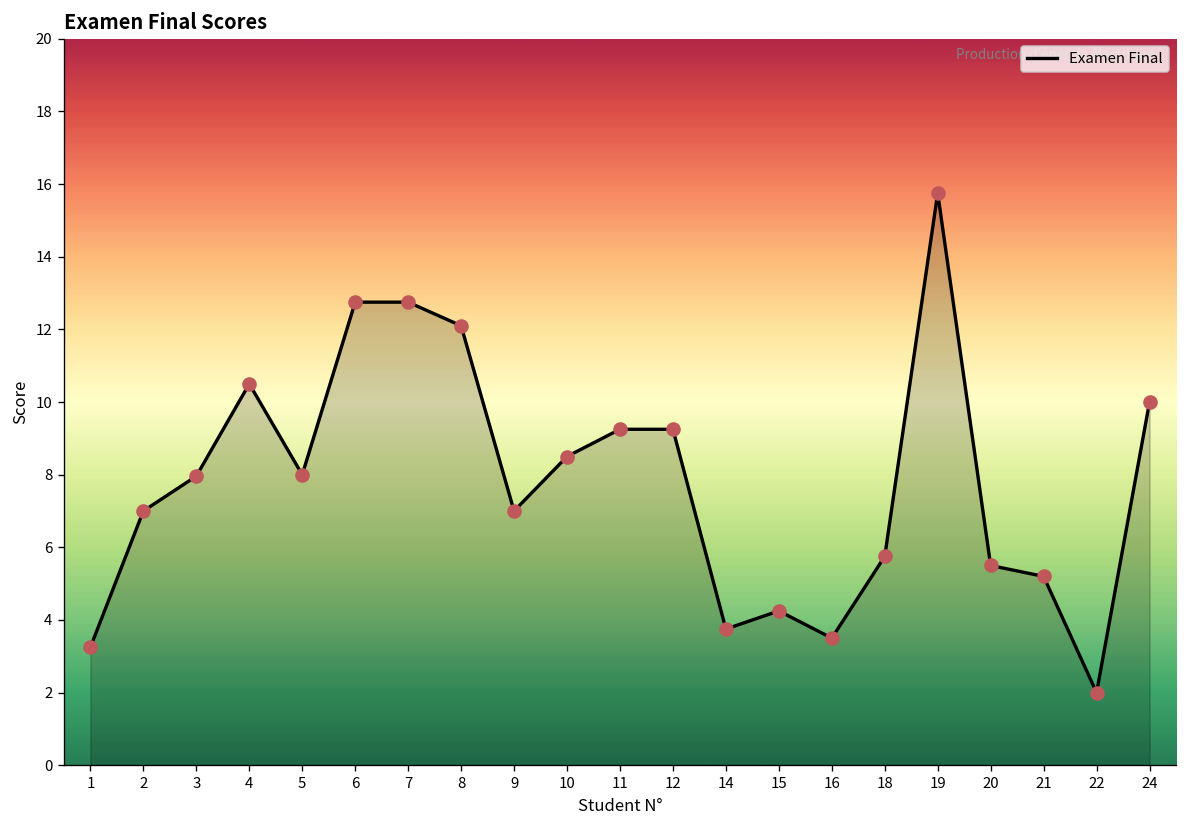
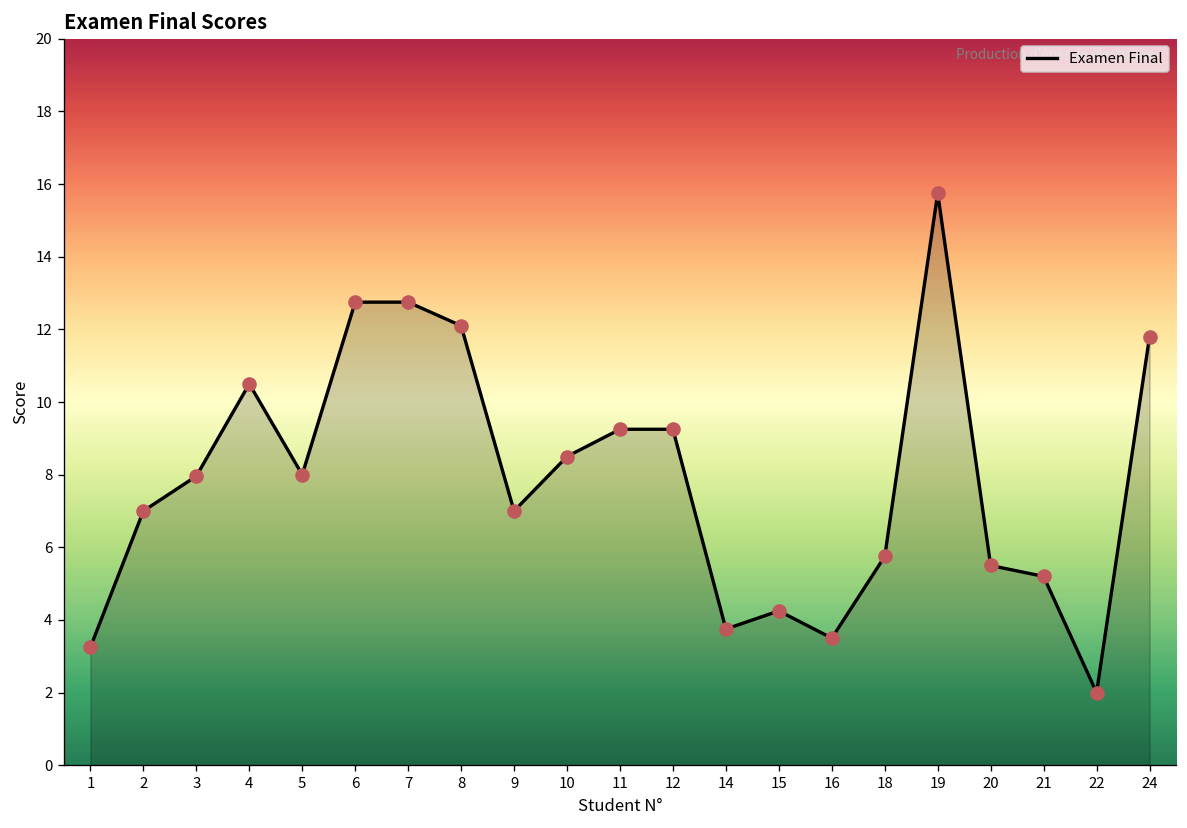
  {
    "1": 3.3,
    "2": 7.0,
    "3": 8.0,
    "4": 10.5,
    "5": 8.0,
    "6": 12.8,
    "7": 12.8,
    "8": 12.1,
    "9": 7.0,
    "10": 8.5,
    "11": 9.3,
    "12": 9.3,
    "14": 3.8,
    "15": 4.3,
    "16": 3.5,
    "18": 5.8,
    "19": 15.8,
    "20": 5.5,
    "21": 5.2,
    "22": 2.0,
-   "24": 10.0
+   "24": 11.8
  }
